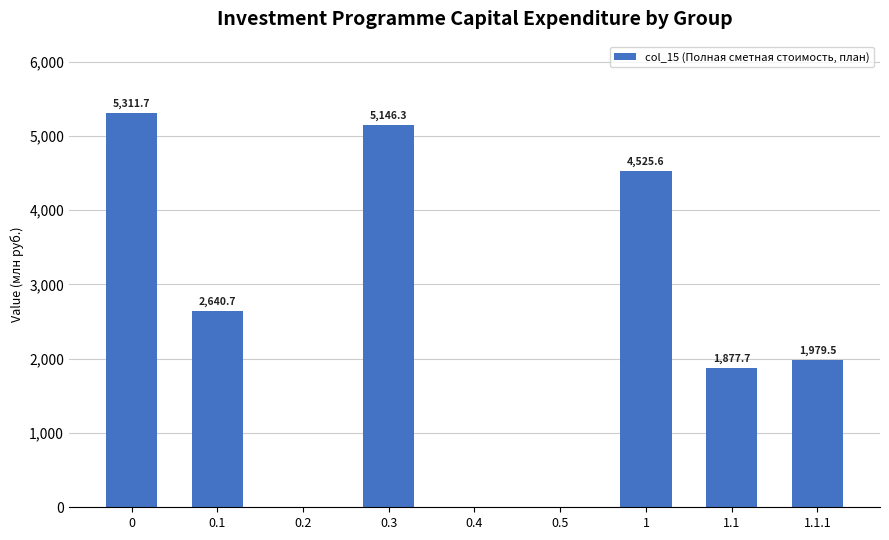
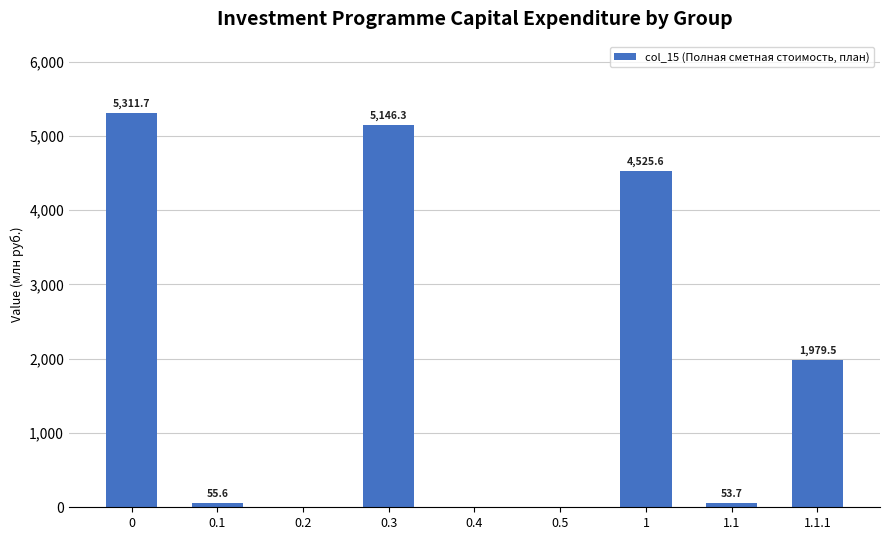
  {
    "0": "5,311.7",
-   "0.1": "2,640.7",
+   "0.1": "55.6",
    "0.3": "5,146.3",
    "1": "4,525.6",
-   "1.1": "1,877.7",
+   "1.1": "53.7",
    "1.1.1": "1,979.5"
  }
